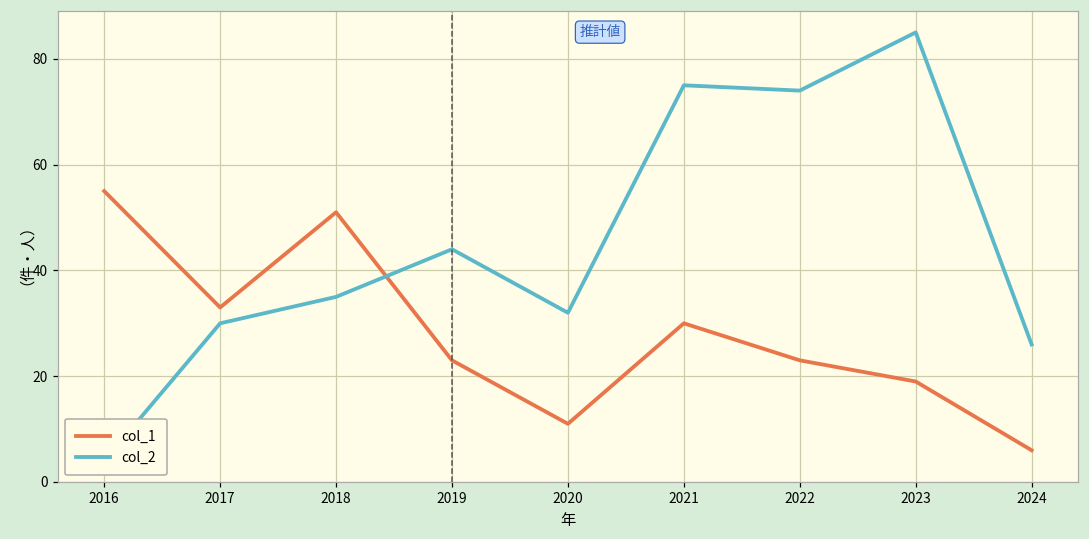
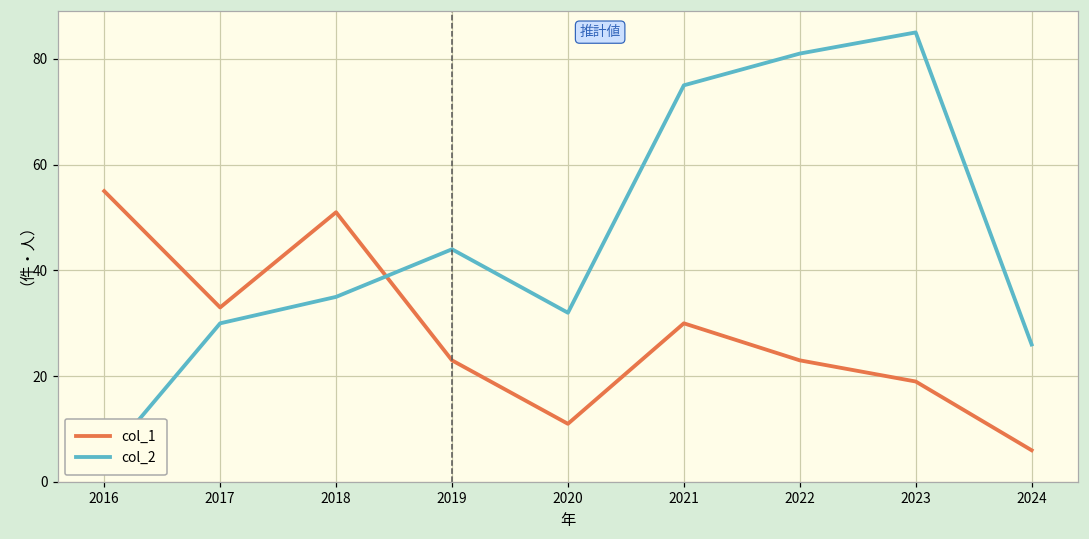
  {
    "col_1": {
      "2016": 55,
      "2017": 33,
      "2018": 51,
      "2019": 23,
      "2020": 11,
      "2021": 30,
      "2022": 23,
      "2023": 19,
      "2024": 6
    },
    "col_2": {
      "2017": 30,
      "2018": 35,
      "2019": 44,
      "2020": 32,
      "2021": 75,
-     "2022": 74,
+     "2022": 81,
      "2023": 85,
      "2024": 26
    }
  }
